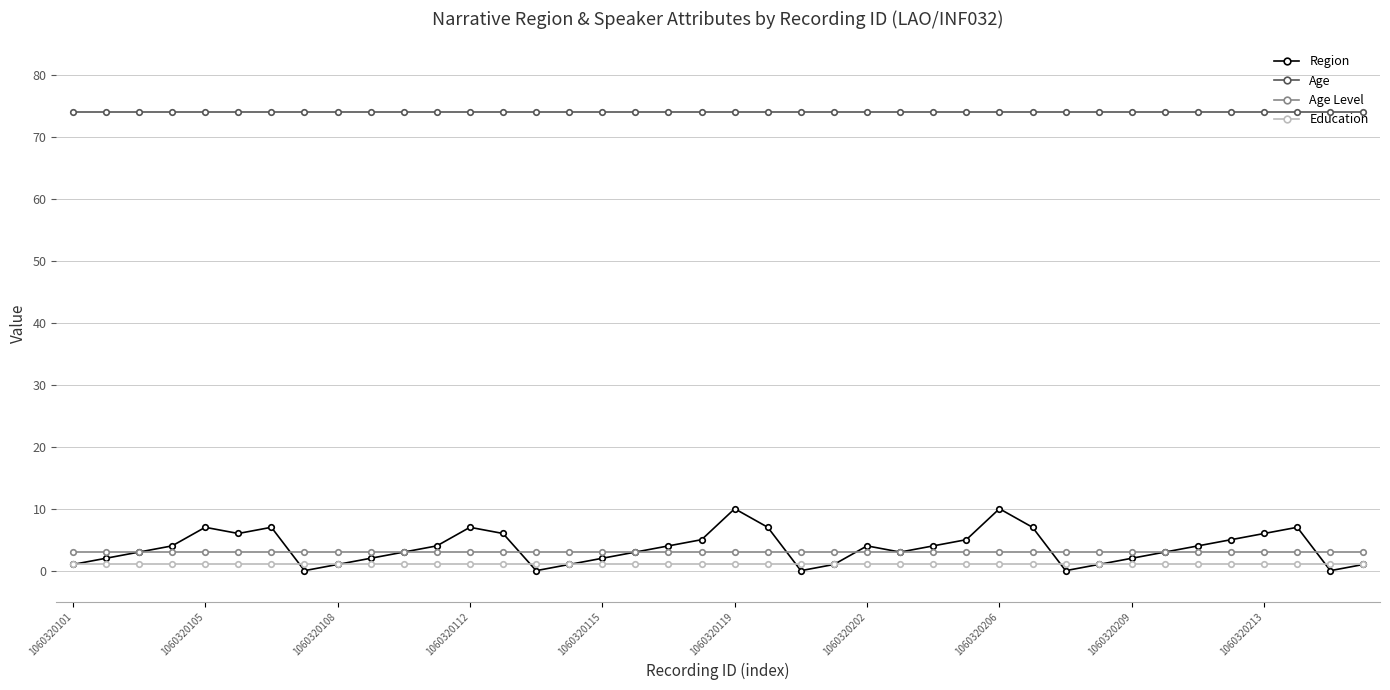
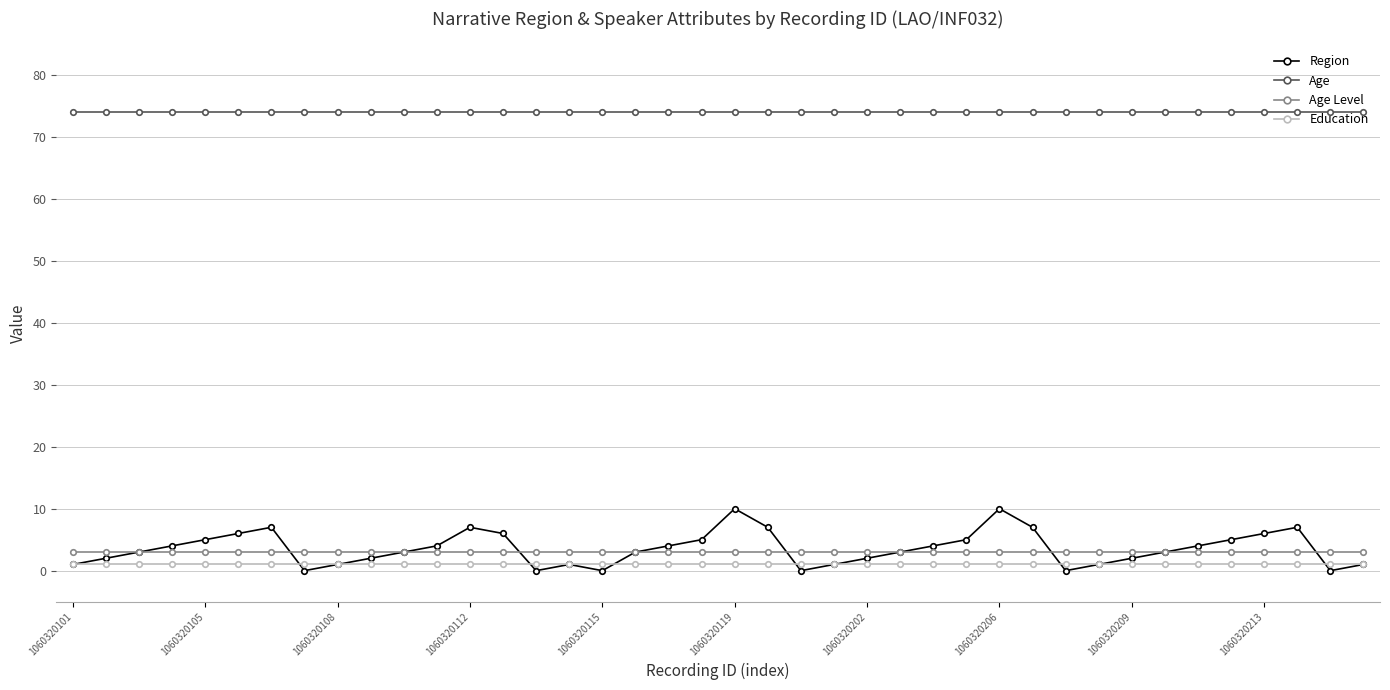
  {
    "Region": {
-     "1060320105": 7,
+     "1060320105": 5,
      "1060320112": 7,
-     "1060320115": 2,
+     "1060320115": 0,
      "1060320119": 10,
-     "1060320202": 4,
+     "1060320202": 2,
      "1060320206": 10,
      "1060320209": 2,
      "1060320213": 6
    },
    "Age": {
      "1060320101": 74,
      "1060320105": 74,
      "1060320108": 74,
      "1060320112": 74,
      "1060320115": 74,
      "1060320119": 74,
      "1060320202": 74,
      "1060320206": 74,
      "1060320209": 74,
      "1060320213": 74
    },
    "Age Level": {
      "1060320101": 3,
      "1060320105": 3,
      "1060320108": 3,
      "1060320112": 3,
      "1060320115": 3,
      "1060320119": 3,
      "1060320202": 3,
      "1060320206": 3,
      "1060320209": 3,
      "1060320213": 3
    },
    "Education": {
      "1060320105": 1,
      "1060320112": 1,
      "1060320115": 1,
      "1060320119": 1,
      "1060320202": 1,
      "1060320206": 1,
      "1060320209": 1,
      "1060320213": 1
    }
  }
